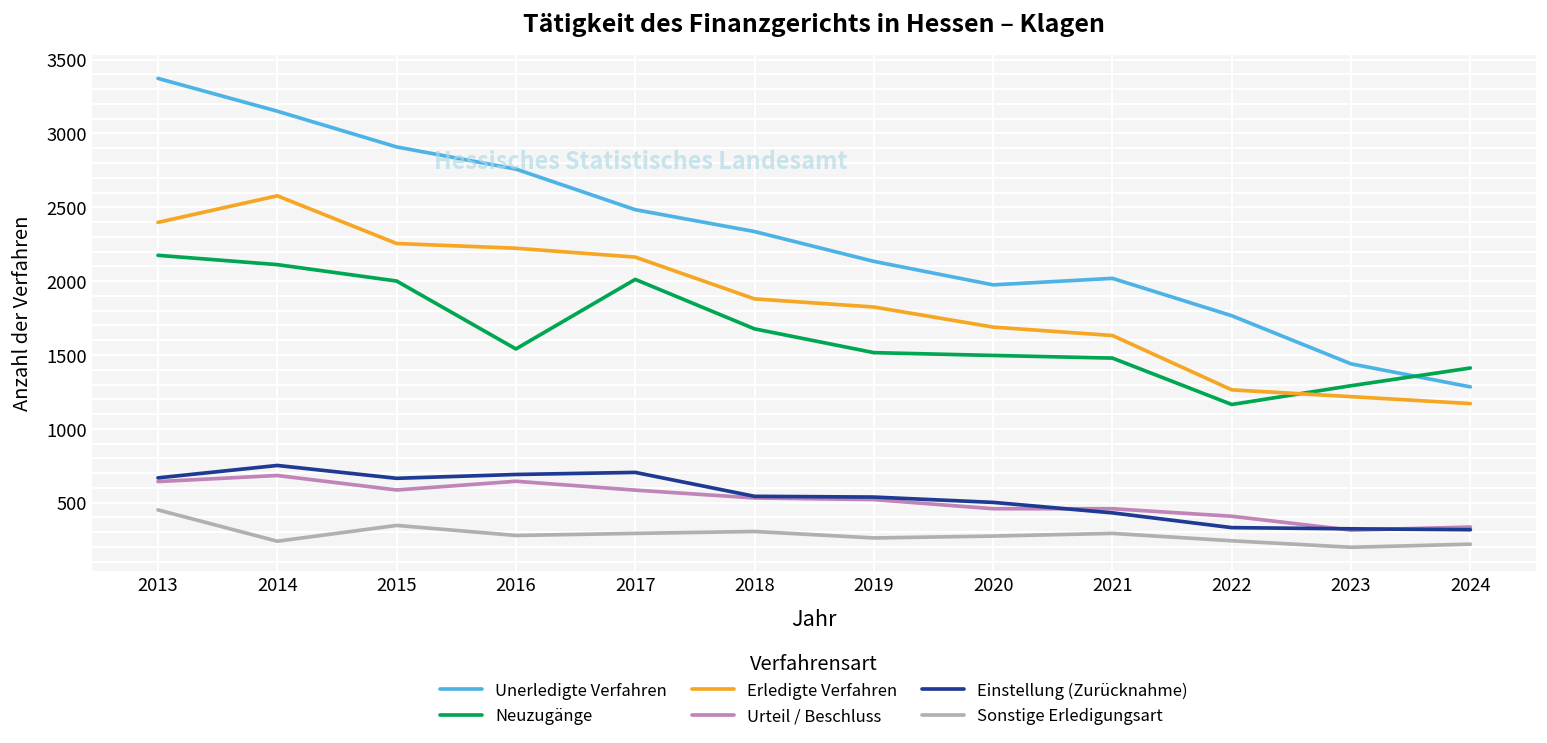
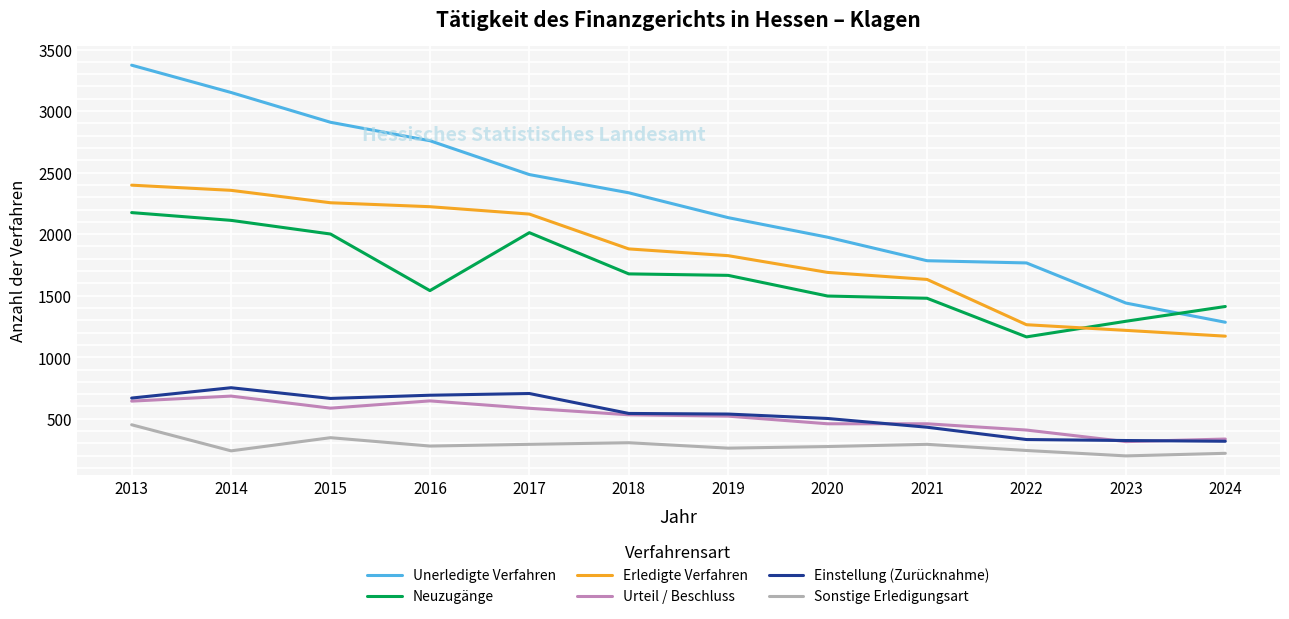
  {
    "Unerledigte Verfahren": {
      "2013": 3370,
      "2014": 3150,
      "2015": 2910,
      "2016": 2760,
      "2017": 2480,
      "2018": 2340,
      "2019": 2130,
      "2020": 1980,
-     "2021": 2020,
+     "2021": 1780,
      "2022": 1770,
      "2023": 1440,
      "2024": 1280
    },
    "Neuzugänge": {
      "2013": 2180,
      "2014": 2110,
      "2015": 2000,
      "2016": 1540,
      "2017": 2010,
      "2018": 1680,
-     "2019": 1520,
+     "2019": 1670,
      "2020": 1500,
      "2021": 1480,
      "2022": 1170,
      "2023": 1290,
      "2024": 1410
    },
    "Erledigte Verfahren": {
      "2013": 2400,
-     "2014": 2580,
+     "2014": 2360,
      "2015": 2260,
      "2016": 2220,
      "2017": 2160,
      "2018": 1880,
      "2019": 1830,
      "2020": 1690,
      "2021": 1630,
      "2022": 1260,
      "2023": 1220,
      "2024": 1170
    },
    "Einstellung (Zurücknahme)": {
      "2013": 670,
      "2014": 750,
      "2015": 670,
      "2016": 690,
      "2017": 710,
      "2020": 500,
      "2021": 430,
      "2022": 330
    }
  }
